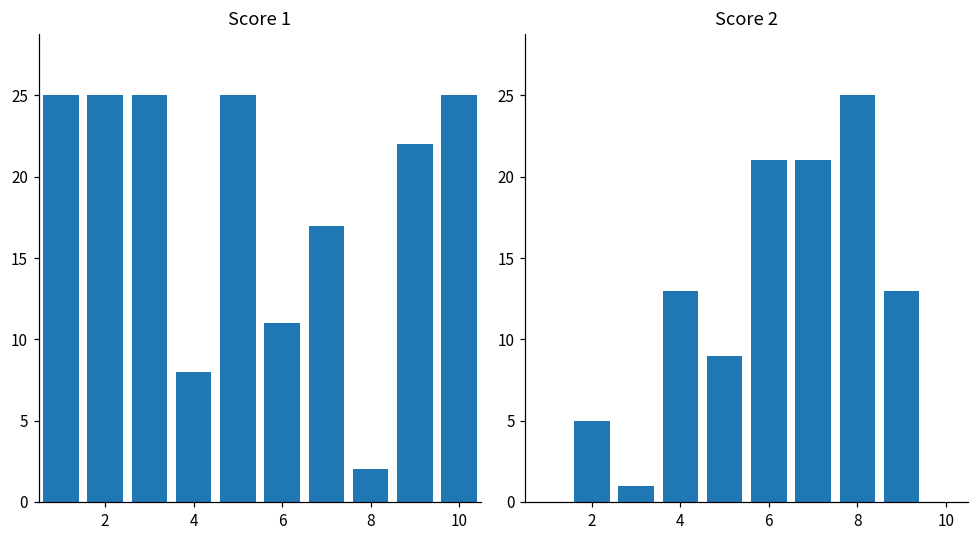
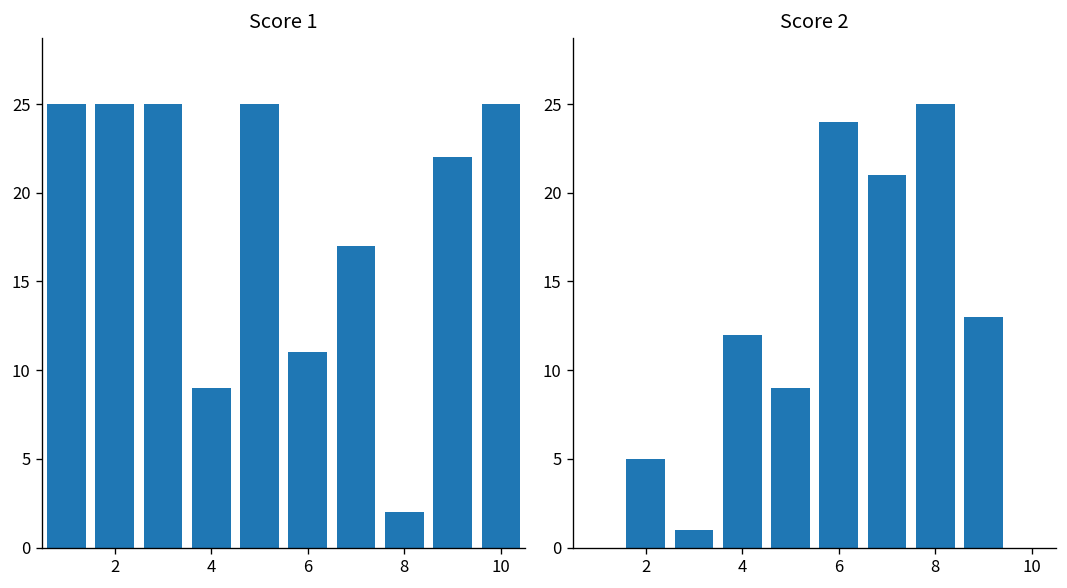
  {
    "Score 1": {
      "2": 25,
-     "4": 8,
+     "4": 9,
      "6": 11,
      "8": 2,
      "10": 25
    },
    "Score 2": {
      "2": 5,
-     "4": 13,
-     "6": 21,
+     "4": 12,
+     "6": 24,
      "8": 25,
      "10": 0
    }
  }
